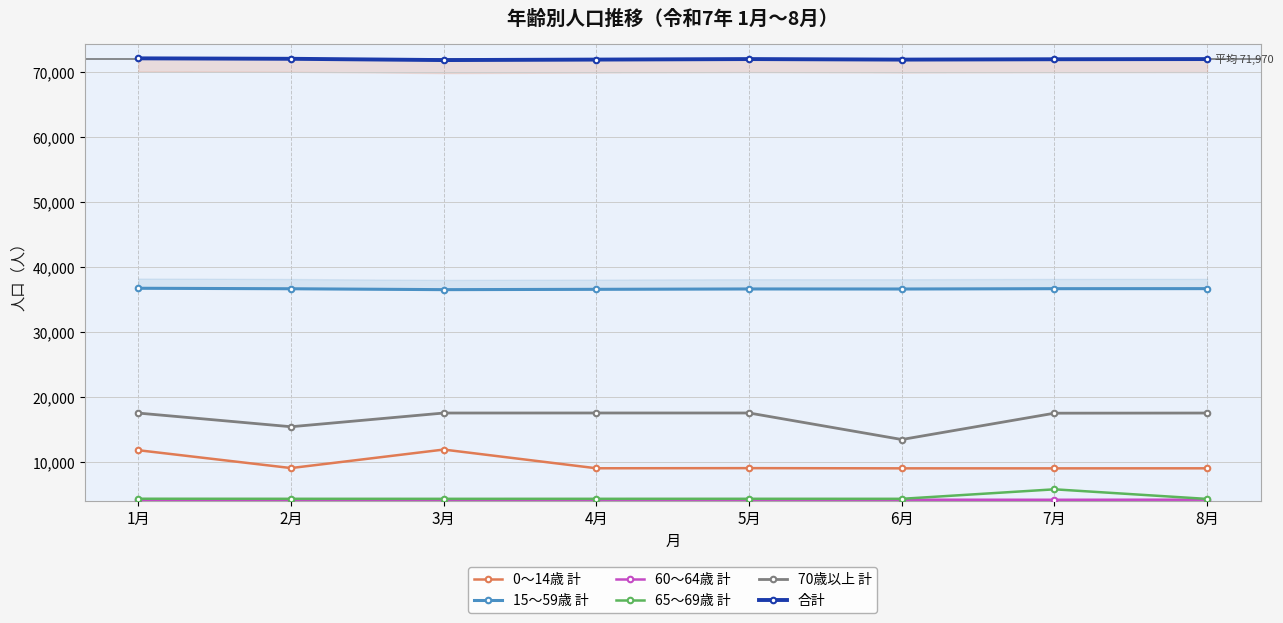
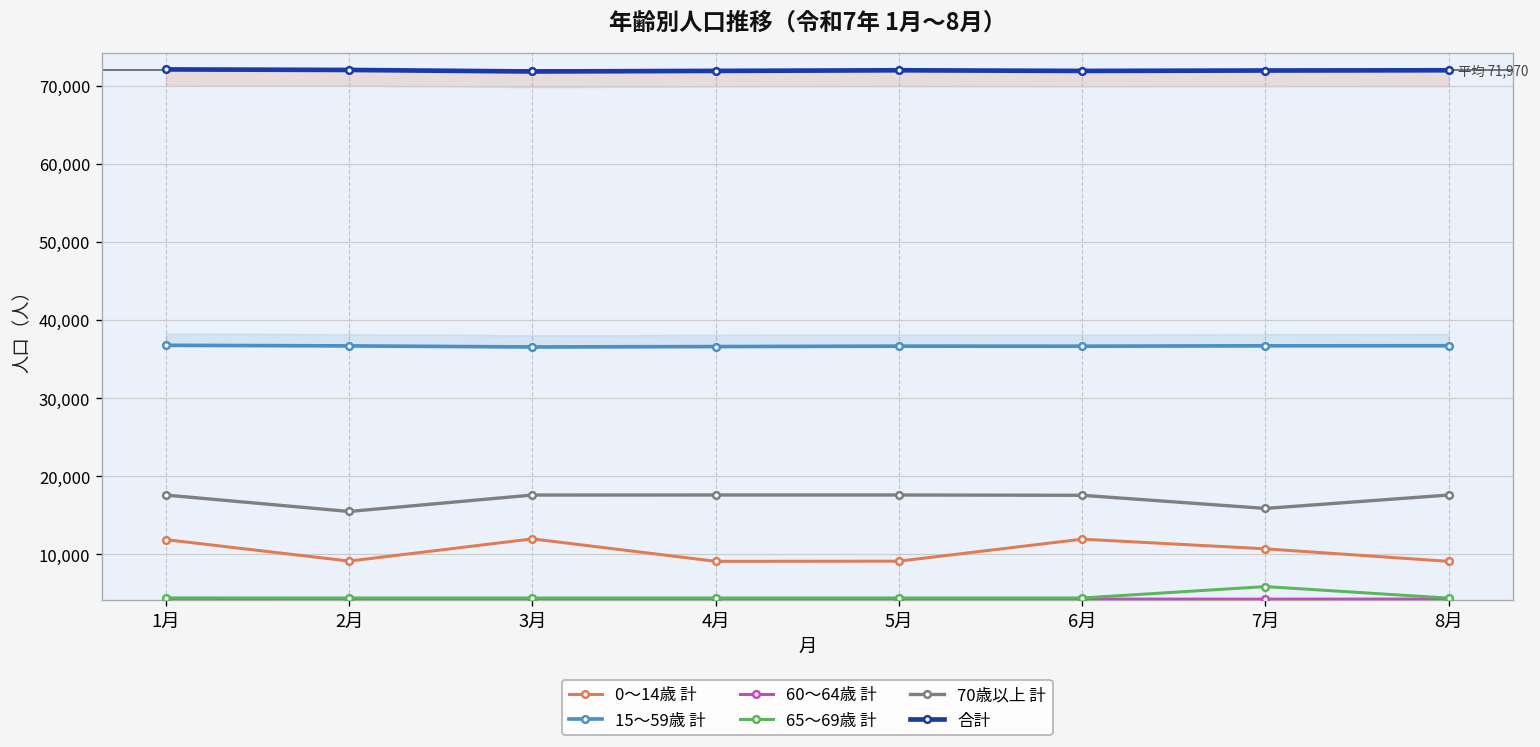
  {
    "0〜14歳 計": {
      "1月": "12,000",
      "2月": "9,000",
      "3月": "12,000",
      "4月": "9,000",
      "5月": "9,000",
-     "6月": "9,000",
-     "7月": "9,000",
+     "6月": "12,000",
+     "7月": "11,000",
      "8月": "9,000"
    },
    "60〜64歳 計": {
      "7月": "4,000"
    },
    "65〜69歳 計": {
      "7月": "6,000"
    },
    "70歳以上 計": {
      "1月": "18,000",
      "2月": "15,000",
      "3月": "18,000",
      "4月": "18,000",
      "5月": "18,000",
-     "6月": "14,000",
-     "7月": "18,000",
+     "6月": "18,000",
+     "7月": "16,000",
      "8月": "18,000"
    },
    "合計": {
      "1月": "72,000",
      "2月": "72,000",
      "3月": "72,000",
      "4月": "72,000",
      "5月": "72,000",
      "6月": "72,000",
      "7月": "72,000"
    }
  }
